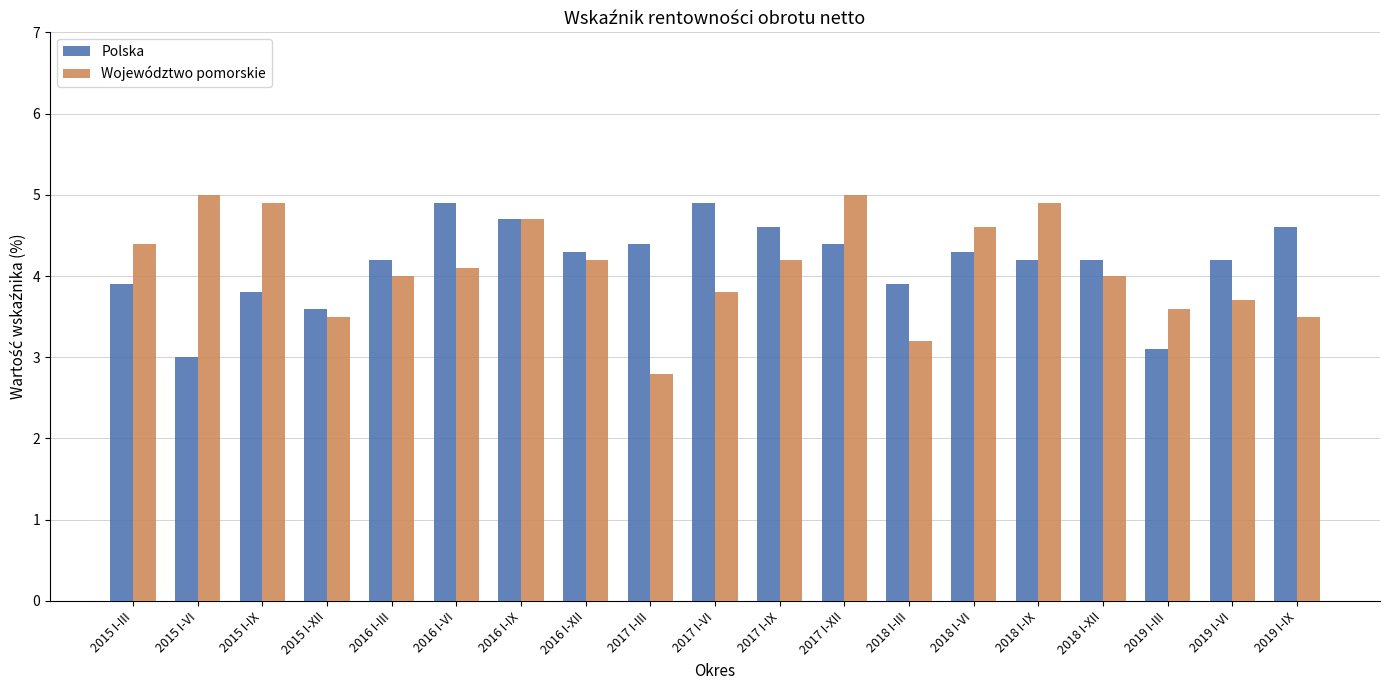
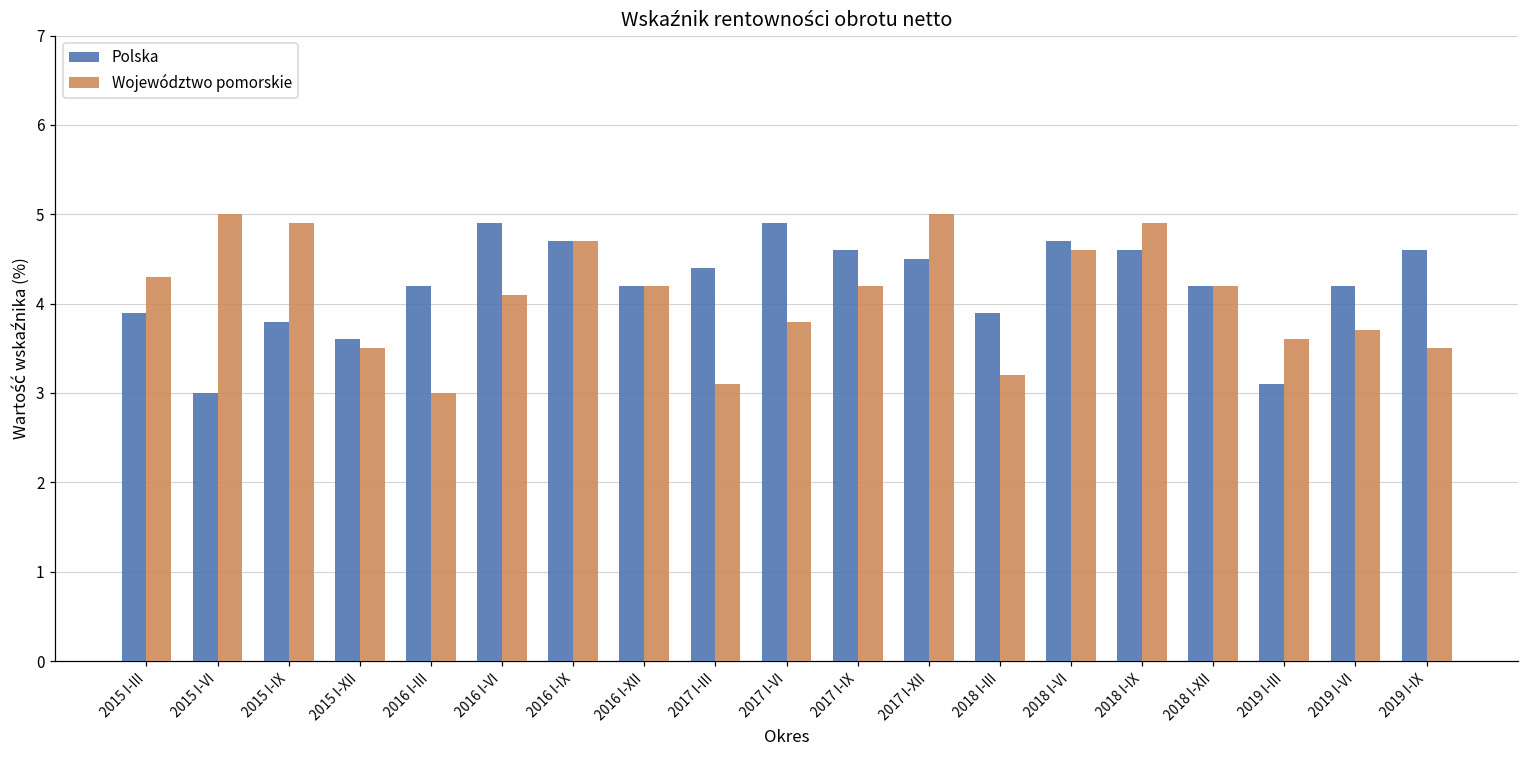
  {
    "Polska": {
      "2015 I-III": 3.9,
      "2015 I-VI": 3.0,
      "2015 I-IX": 3.8,
      "2015 I-XII": 3.6,
      "2016 I-III": 4.2,
      "2016 I-VI": 4.9,
      "2016 I-IX": 4.7,
-     "2016 I-XII": 4.3,
+     "2016 I-XII": 4.2,
      "2017 I-III": 4.4,
      "2017 I-VI": 4.9,
      "2017 I-IX": 4.6,
-     "2017 I-XII": 4.4,
+     "2017 I-XII": 4.5,
      "2018 I-III": 3.9,
-     "2018 I-VI": 4.3,
-     "2018 I-IX": 4.2,
+     "2018 I-VI": 4.7,
+     "2018 I-IX": 4.6,
      "2018 I-XII": 4.2,
      "2019 I-III": 3.1,
      "2019 I-VI": 4.2,
      "2019 I-IX": 4.6
    },
    "Województwo pomorskie": {
-     "2015 I-III": 4.4,
+     "2015 I-III": 4.3,
      "2015 I-VI": 5.0,
      "2015 I-IX": 4.9,
      "2015 I-XII": 3.5,
-     "2016 I-III": 4,
+     "2016 I-III": 3,
      "2016 I-VI": 4.1,
      "2016 I-IX": 4.7,
      "2016 I-XII": 4.2,
-     "2017 I-III": 2.8,
+     "2017 I-III": 3.1,
      "2017 I-VI": 3.8,
      "2017 I-IX": 4.2,
      "2017 I-XII": 5.0,
      "2018 I-III": 3.2,
      "2018 I-VI": 4.6,
      "2018 I-IX": 4.9,
-     "2018 I-XII": 4.0,
+     "2018 I-XII": 4.2,
      "2019 I-III": 3.6,
      "2019 I-VI": 3.7,
      "2019 I-IX": 3.5
    }
  }
